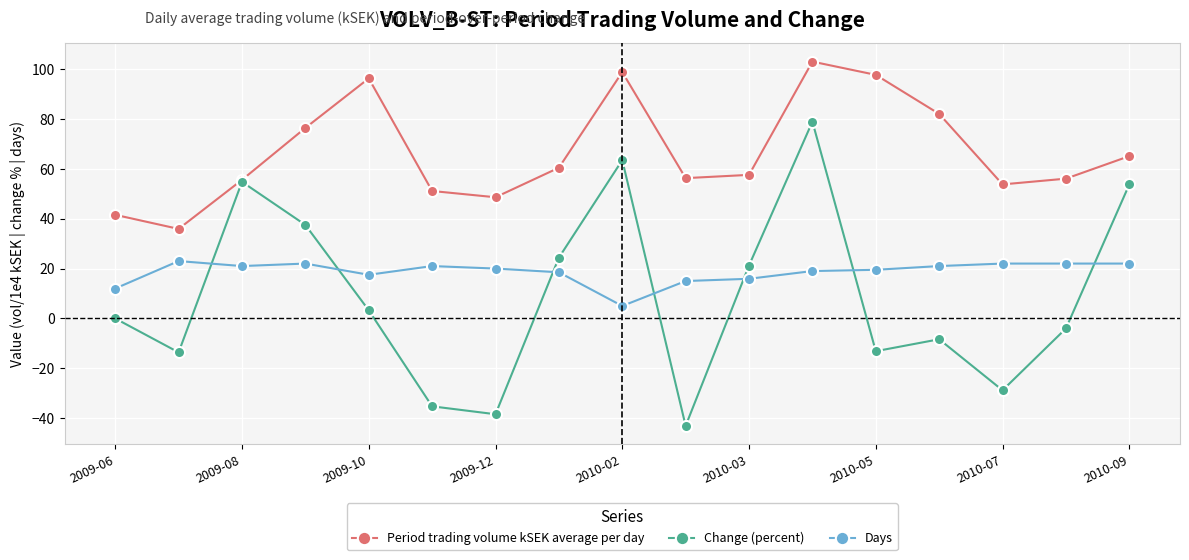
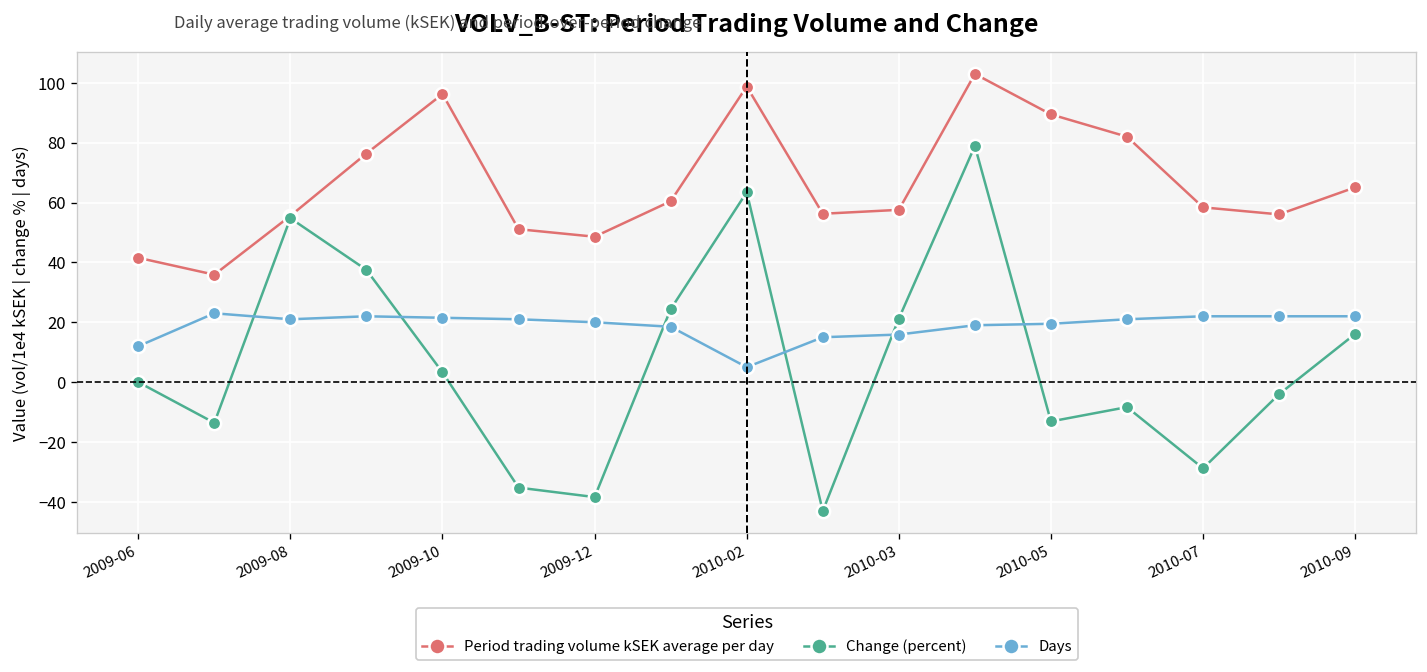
  {
    "Period trading volume kSEK average per day": {
      "2009-06": 42,
      "2009-10": 96,
      "2009-12": 49,
      "2010-02": 99,
      "2010-03": 58,
-     "2010-05": 98,
-     "2010-07": 54,
+     "2010-05": 89,
+     "2010-07": 58,
      "2010-09": 65
    },
    "Change (percent)": {
      "2009-06": 0,
      "2009-10": 3,
      "2009-12": -38,
      "2010-02": 63,
      "2010-03": 21,
      "2010-05": -13,
      "2010-07": -29,
-     "2010-09": 54
+     "2010-09": 16
    },
    "Days": {
      "2009-06": 12,
      "2009-08": 21,
-     "2009-10": 18,
+     "2009-10": 22,
      "2009-12": 20,
      "2010-02": 5,
      "2010-03": 16,
      "2010-05": 20,
      "2010-07": 22,
      "2010-09": 22
    }
  }
